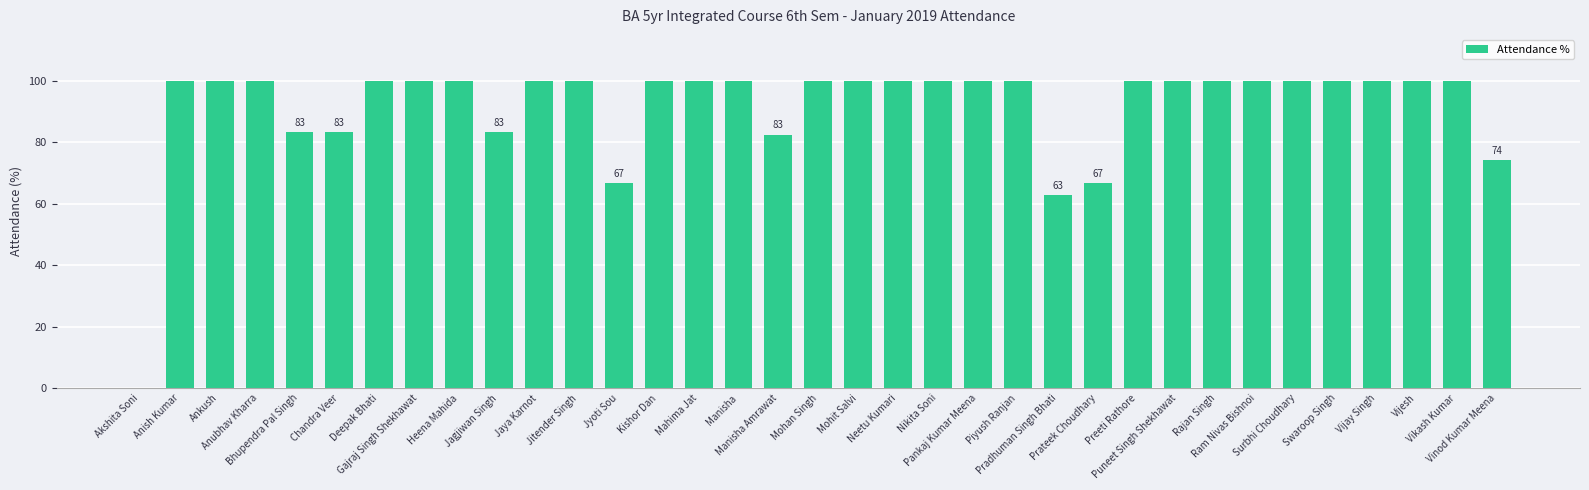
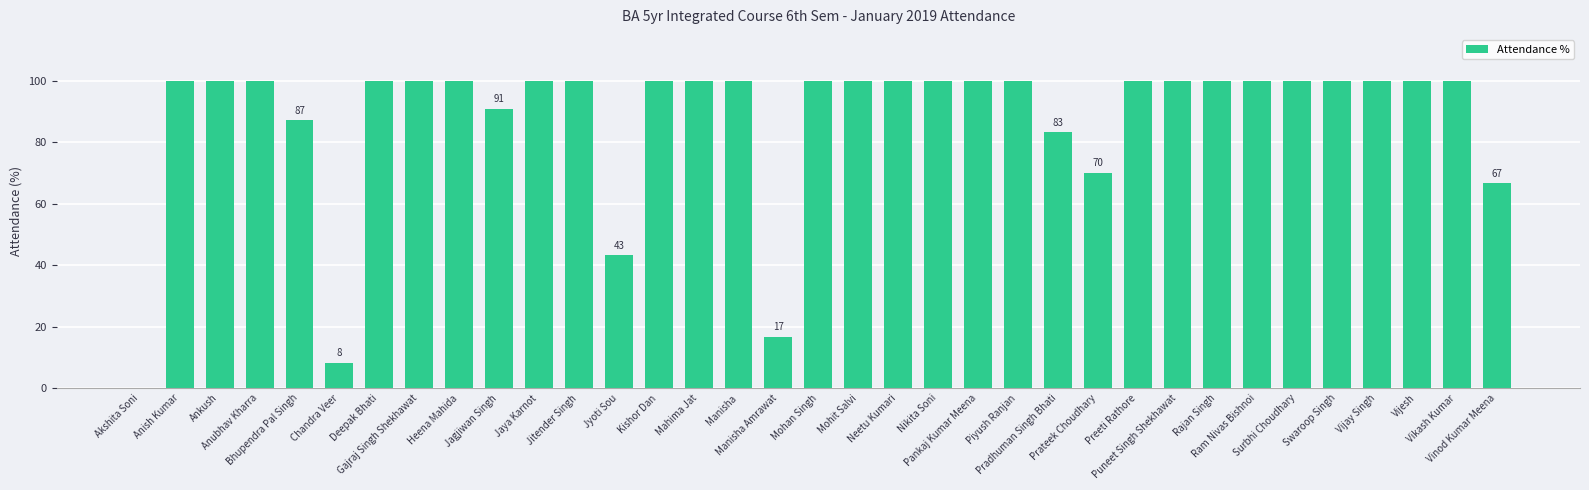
  {
-   "Bhupendra Pal Singh": 83,
-   "Chandra Veer": 83,
-   "Jagjiwan Singh": 83,
-   "Jyoti Sou": 67,
-   "Manisha Amrawat": 83,
-   "Pradhuman Singh Bhati": 63,
-   "Prateek Choudhary": 67,
-   "Vinod Kumar Meena": 74
+   "Bhupendra Pal Singh": 87,
+   "Chandra Veer": 8,
+   "Jagjiwan Singh": 91,
+   "Jyoti Sou": 43,
+   "Manisha Amrawat": 17,
+   "Pradhuman Singh Bhati": 83,
+   "Prateek Choudhary": 70,
+   "Vinod Kumar Meena": 67
  }
